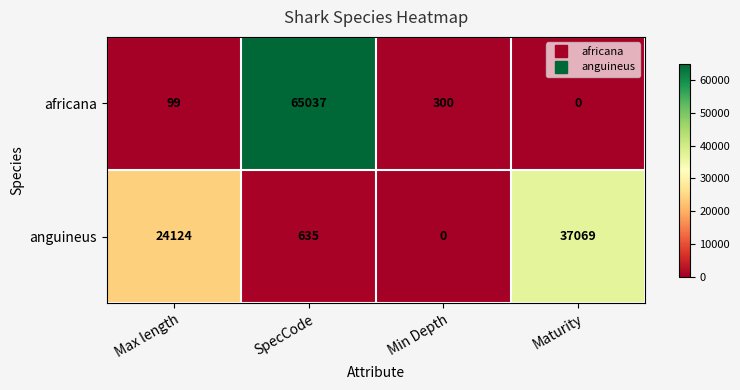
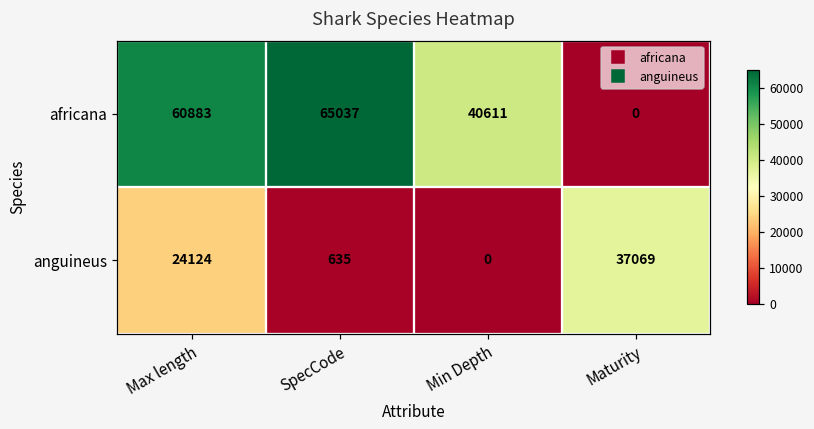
  {
    "africana": {
-     "Max length": 99,
+     "Max length": 60883,
      "SpecCode": 65037,
-     "Min Depth": 300,
+     "Min Depth": 40611,
      "Maturity": 0
    },
    "anguineus": {
      "Max length": 24124,
      "SpecCode": 635,
      "Min Depth": 0,
      "Maturity": 37069
    }
  }
